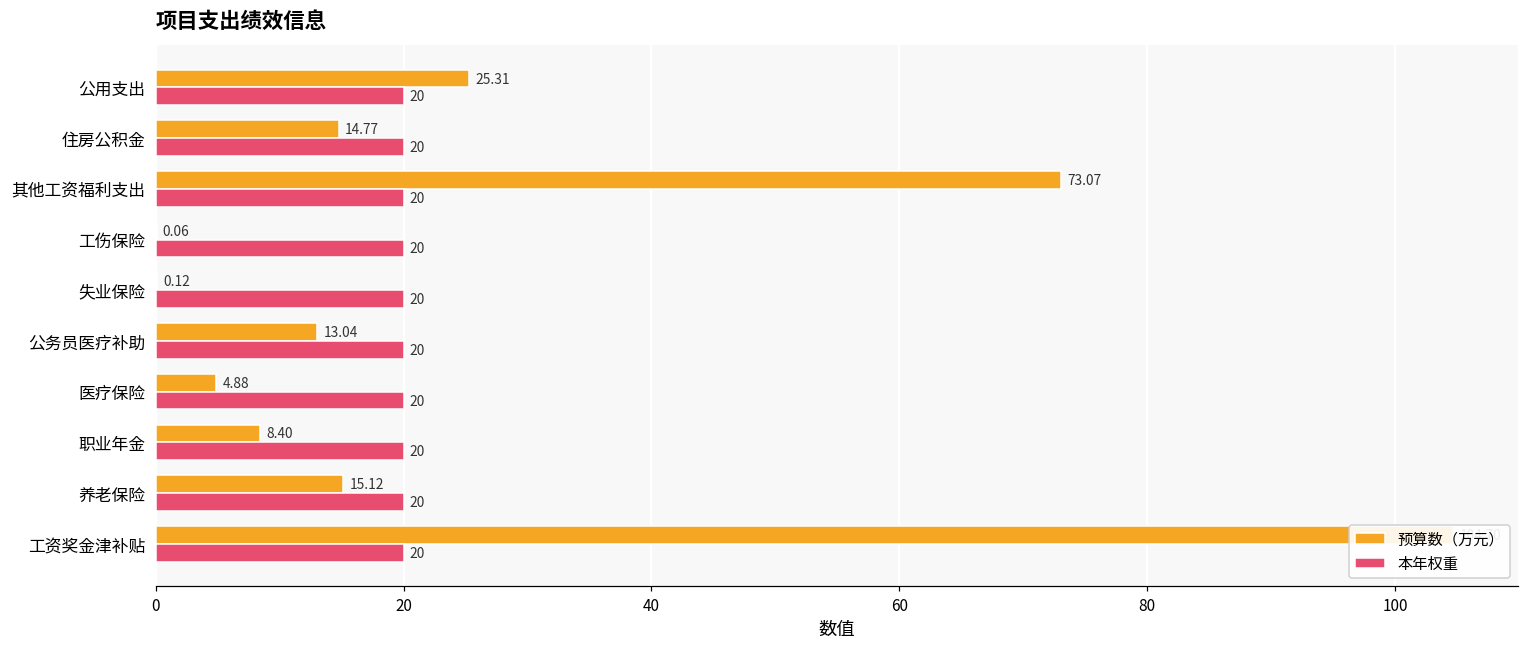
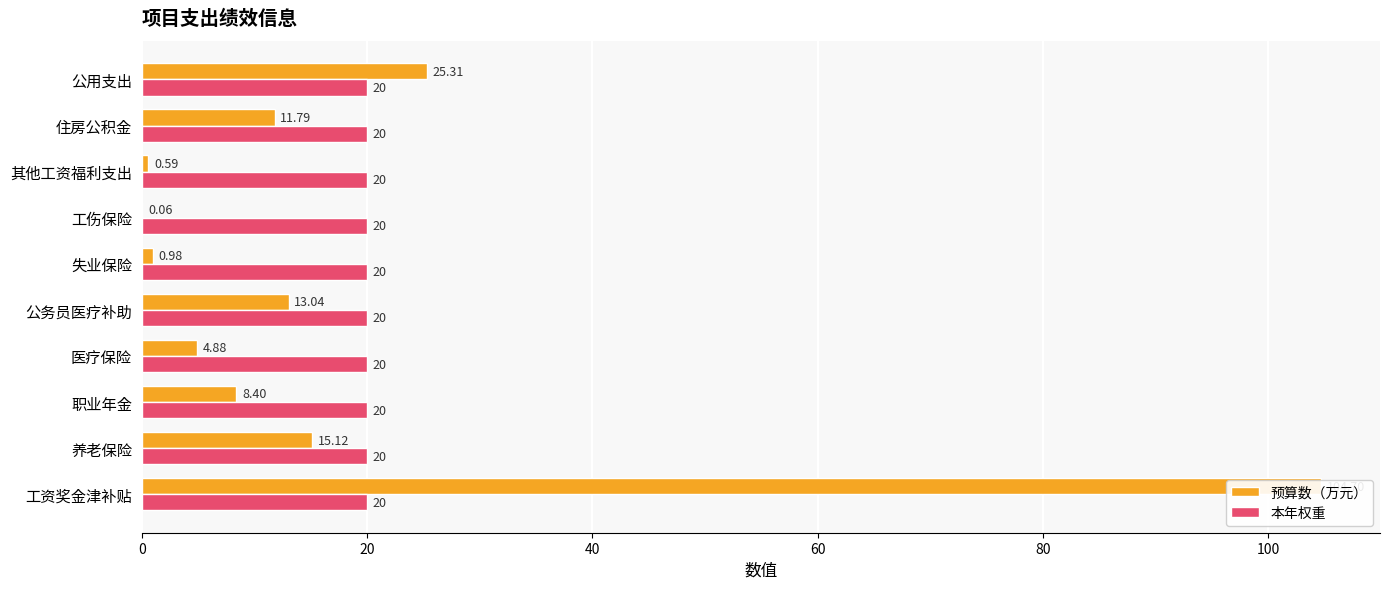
  {
    "预算数（万元）": {
      "公用支出": 25.31,
-     "住房公积金": 14.77,
-     "其他工资福利支出": 73.07,
+     "住房公积金": 11.79,
+     "其他工资福利支出": 0.59,
      "工伤保险": 0.06,
-     "失业保险": 0.12,
+     "失业保险": 0.98,
      "公务员医疗补助": 13.04,
      "医疗保险": 4.88,
      "职业年金": 8.40,
      "养老保险": 15.12
    },
    "本年权重": {
      "公用支出": 20,
      "住房公积金": 20,
      "其他工资福利支出": 20,
      "工伤保险": 20,
      "失业保险": 20,
      "公务员医疗补助": 20,
      "医疗保险": 20,
      "职业年金": 20,
      "养老保险": 20,
      "工资奖金津补贴": 20
    }
  }
